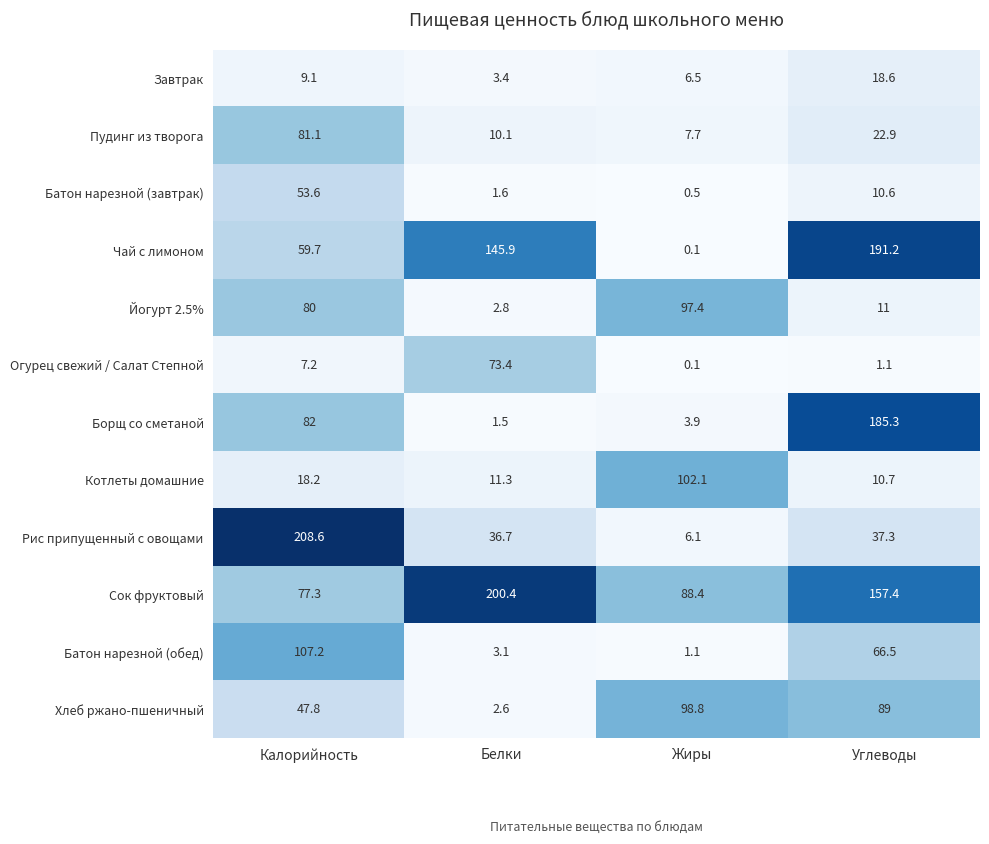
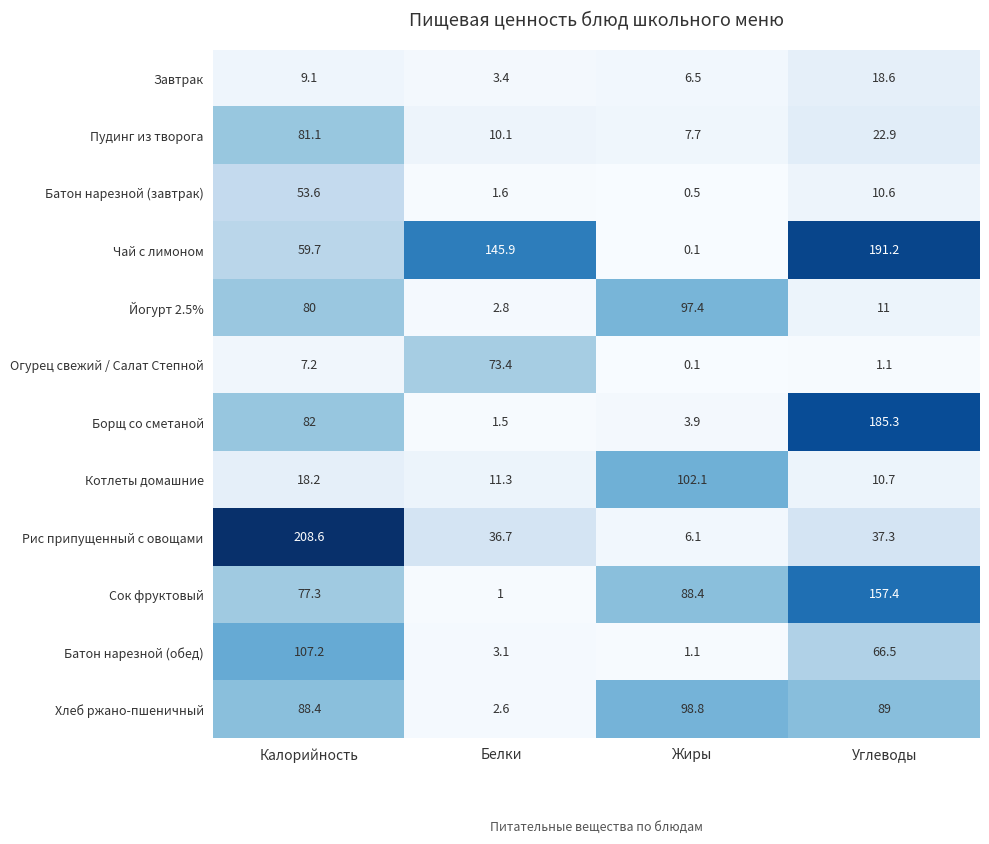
  {
    "Завтрак": {
      "Калорийность": 9.1,
      "Белки": 3.4,
      "Жиры": 6.5,
      "Углеводы": 18.6
    },
    "Пудинг из творога": {
      "Калорийность": 81.1,
      "Белки": 10.1,
      "Жиры": 7.7,
      "Углеводы": 22.9
    },
    "Батон нарезной (завтрак)": {
      "Калорийность": 53.6,
      "Белки": 1.6,
      "Жиры": 0.5,
      "Углеводы": 10.6
    },
    "Чай с лимоном": {
      "Калорийность": 59.7,
      "Белки": 145.9,
      "Жиры": 0.1,
      "Углеводы": 191.2
    },
    "Йогурт 2.5%": {
      "Калорийность": 80,
      "Белки": 2.8,
      "Жиры": 97.4,
      "Углеводы": 11
    },
    "Огурец свежий / Салат Степной": {
      "Калорийность": 7.2,
      "Белки": 73.4,
      "Жиры": 0.1,
      "Углеводы": 1.1
    },
    "Борщ со сметаной": {
      "Калорийность": 82,
      "Белки": 1.5,
      "Жиры": 3.9,
      "Углеводы": 185.3
    },
    "Котлеты домашние": {
      "Калорийность": 18.2,
      "Белки": 11.3,
      "Жиры": 102.1,
      "Углеводы": 10.7
    },
    "Рис припущенный с овощами": {
      "Калорийность": 208.6,
      "Белки": 36.7,
      "Жиры": 6.1,
      "Углеводы": 37.3
    },
    "Сок фруктовый": {
      "Калорийность": 77.3,
-     "Белки": 200.4,
+     "Белки": 1,
      "Жиры": 88.4,
      "Углеводы": 157.4
    },
    "Батон нарезной (обед)": {
      "Калорийность": 107.2,
      "Белки": 3.1,
      "Жиры": 1.1,
      "Углеводы": 66.5
    },
    "Хлеб ржано-пшеничный": {
-     "Калорийность": 47.8,
+     "Калорийность": 88.4,
      "Белки": 2.6,
      "Жиры": 98.8,
      "Углеводы": 89
    }
  }
